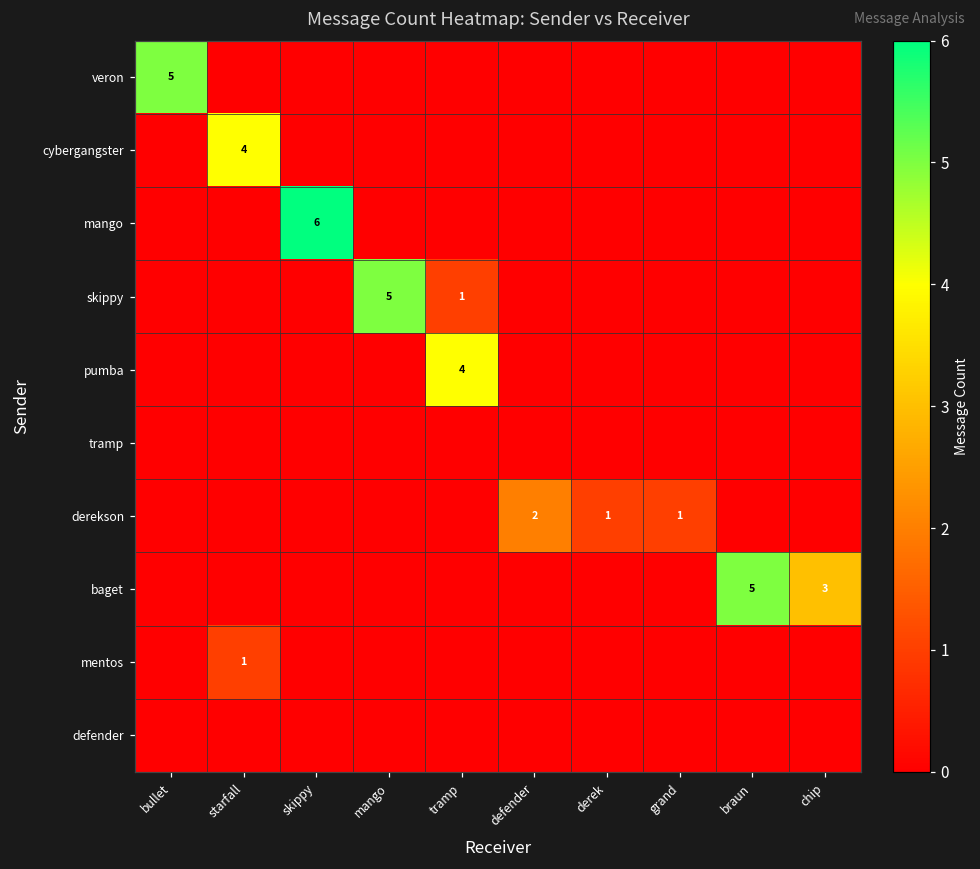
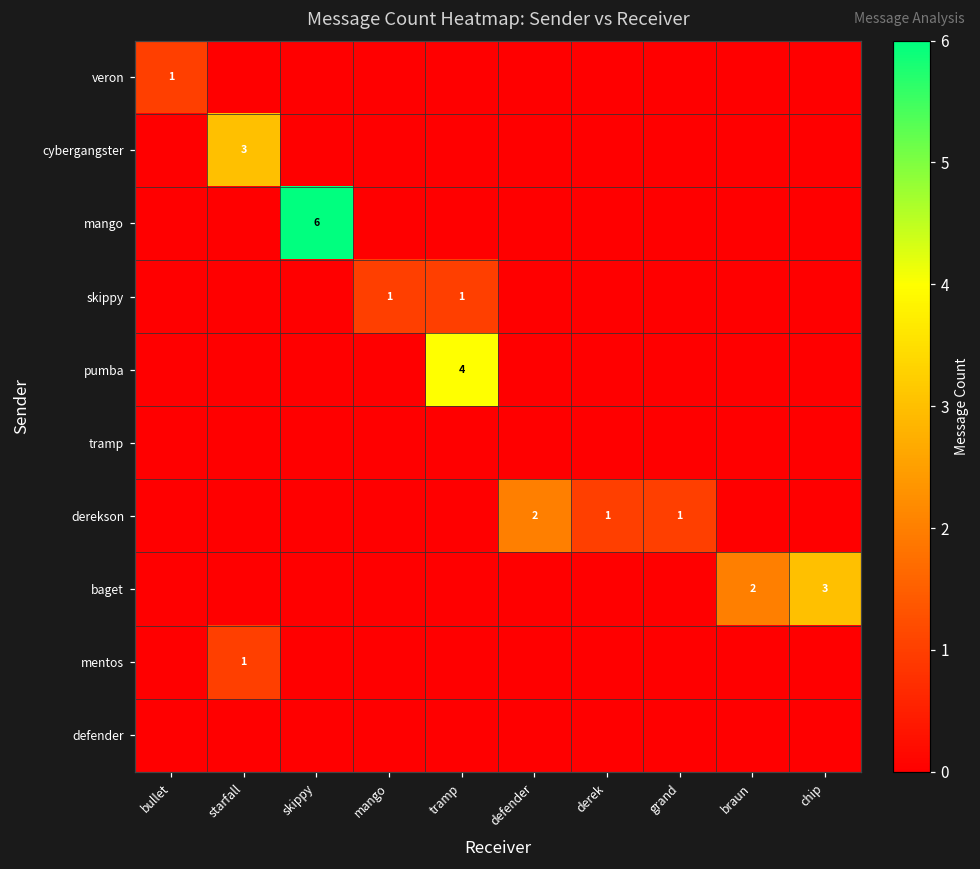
  {
    "veron": {
-     "bullet": 5
+     "bullet": 1
    },
    "cybergangster": {
-     "starfall": 4
+     "starfall": 3
    },
    "mango": {
      "skippy": 6
    },
    "skippy": {
-     "mango": 5,
+     "mango": 1,
      "tramp": 1
    },
    "pumba": {
      "tramp": 4
    },
    "derekson": {
      "defender": 2,
      "derek": 1,
      "grand": 1
    },
    "baget": {
-     "braun": 5,
+     "braun": 2,
      "chip": 3
    },
    "mentos": {
      "starfall": 1
    }
  }
